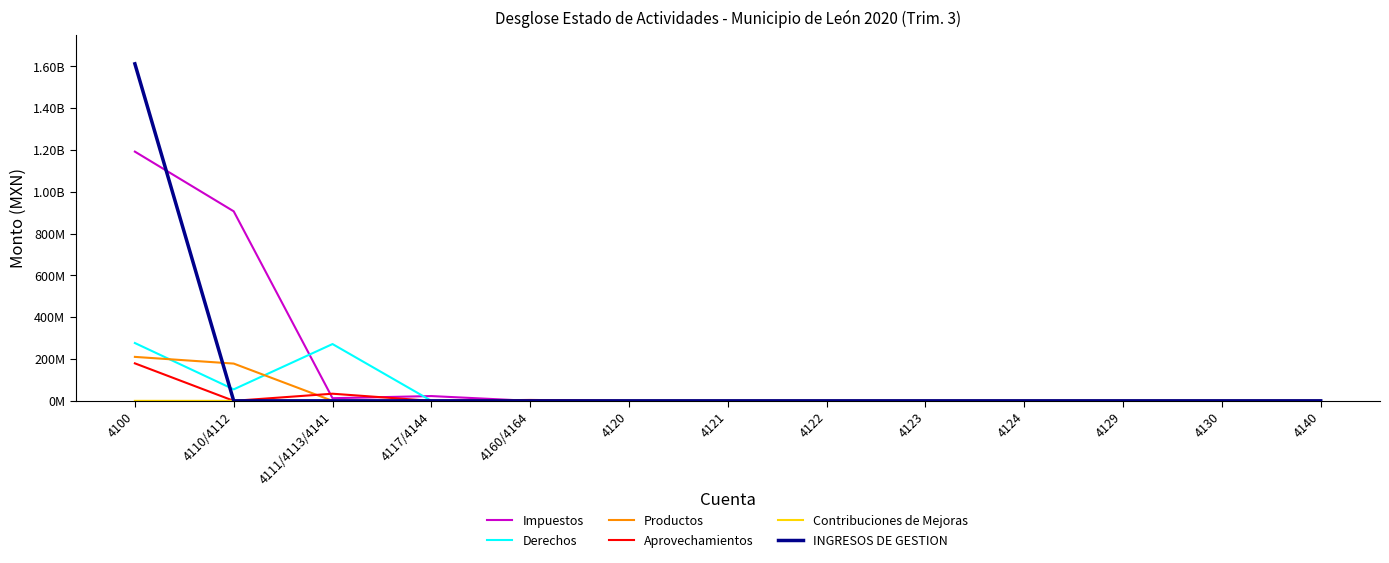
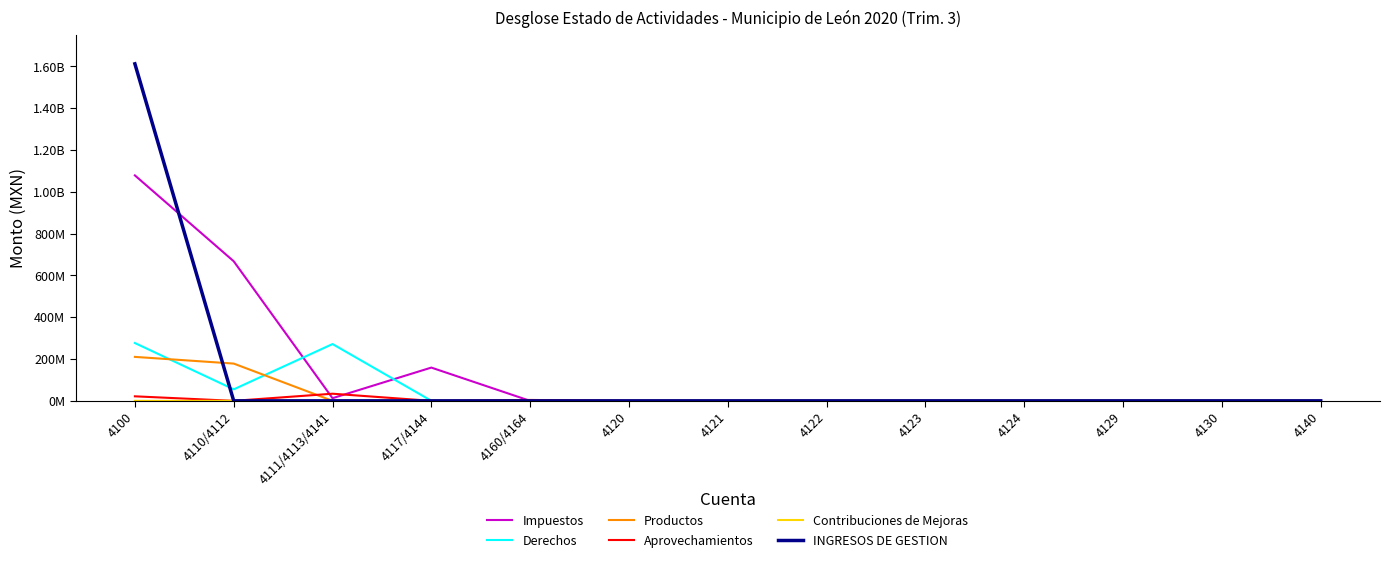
  {
    "Impuestos": {
-     "4100": 1190000000,
-     "4110/4112": 910000000,
+     "4100": 1080000000,
+     "4110/4112": 670000000,
      "4111/4113/4141": 10000000,
-     "4117/4144": 20000000
+     "4117/4144": 160000000
    },
    "Derechos": {
      "4100": 280000000,
      "4110/4112": 50000000,
      "4111/4113/4141": 270000000
    },
    "Productos": {
      "4100": 210000000,
      "4110/4112": 180000000
    },
    "Aprovechamientos": {
-     "4100": 180000000,
+     "4100": 20000000,
      "4111/4113/4141": 30000000
    },
    "Contribuciones de Mejoras": {
      "4100": 0
    },
    "INGRESOS DE GESTION": {
      "4100": 1610000000
    }
  }
